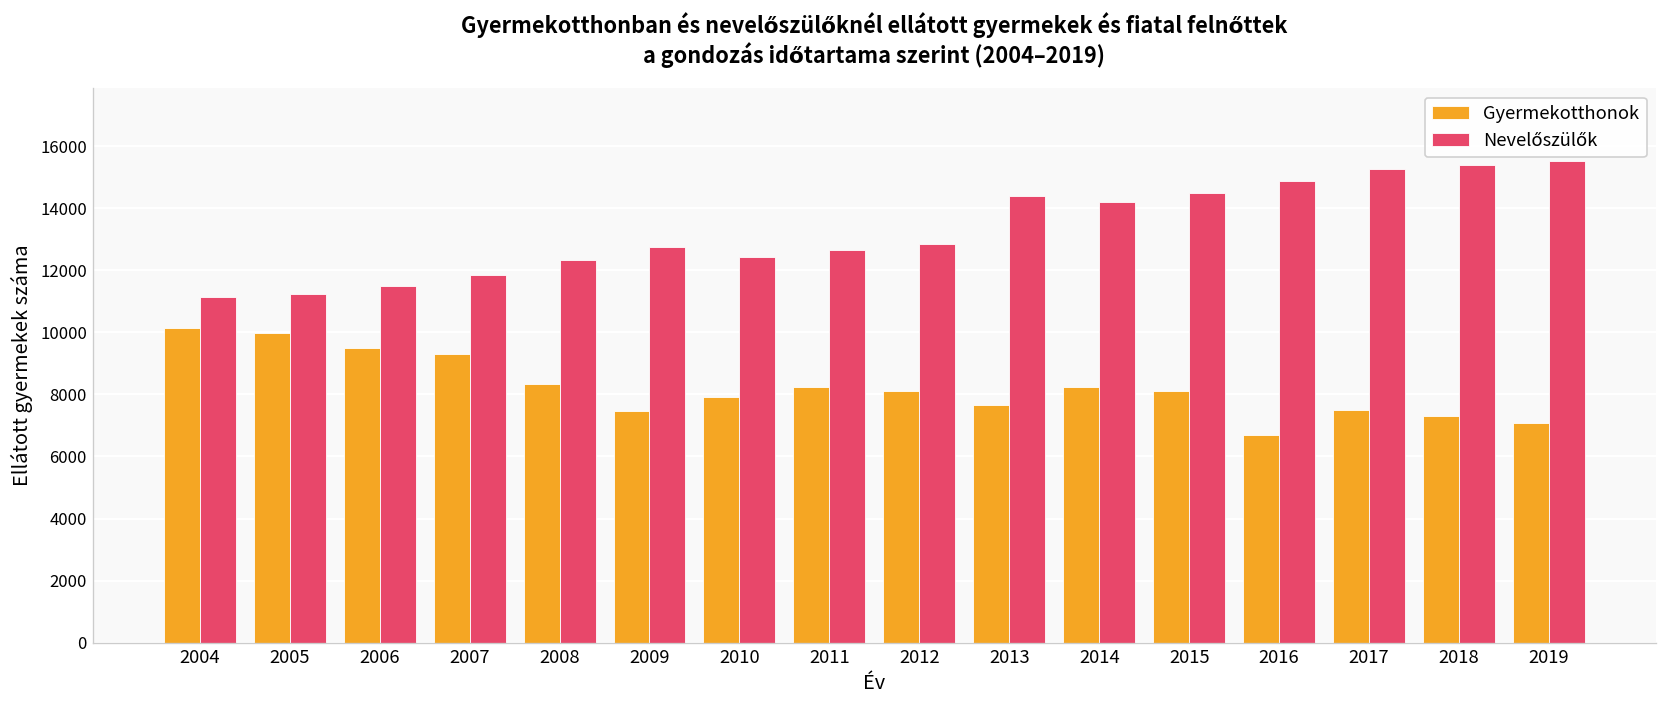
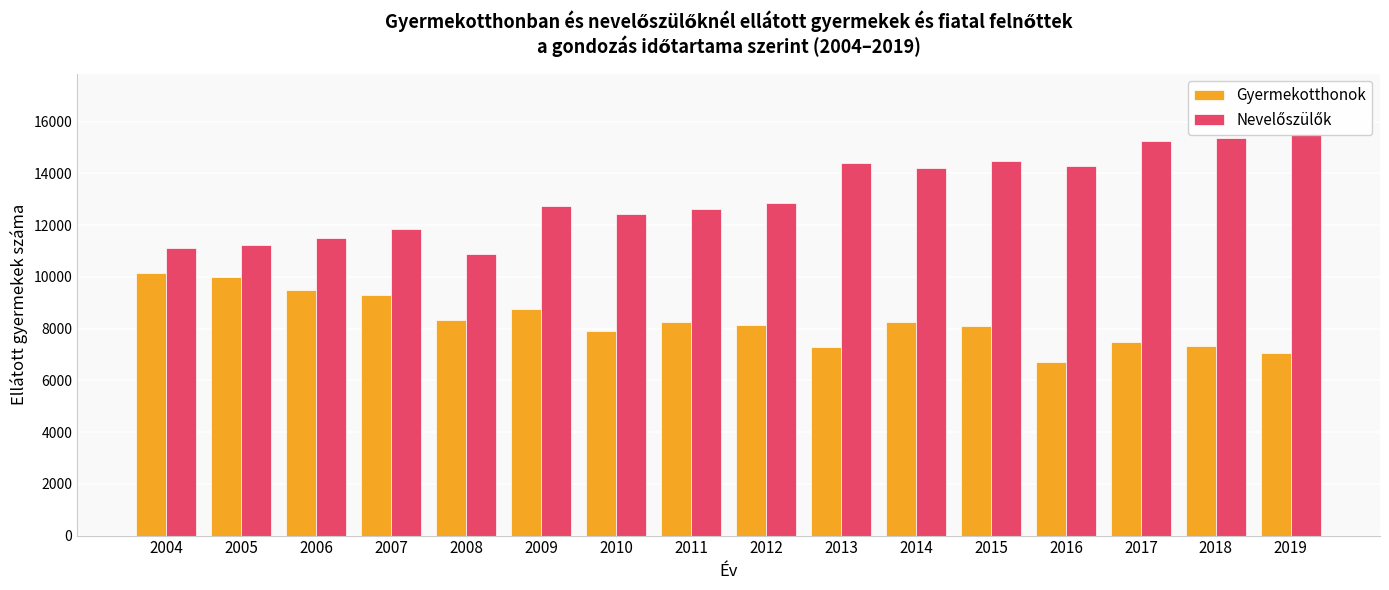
  {
    "Gyermekotthonok": {
      "2004": 10100,
      "2005": 10000,
      "2006": 9500,
      "2007": 9300,
      "2008": 8300,
-     "2009": 7500,
+     "2009": 8800,
      "2010": 7900,
      "2011": 8300,
      "2012": 8100,
-     "2013": 7700,
+     "2013": 7300,
      "2014": 8200,
      "2015": 8100,
      "2016": 6700,
      "2017": 7500,
      "2018": 7300,
      "2019": 7100
    },
    "Nevelőszülők": {
      "2004": 11100,
      "2005": 11200,
      "2006": 11500,
      "2007": 11900,
-     "2008": 12300,
+     "2008": 10900,
      "2009": 12800,
      "2010": 12400,
      "2011": 12600,
      "2012": 12800,
      "2013": 14400,
      "2014": 14200,
      "2015": 14500,
-     "2016": 14900,
+     "2016": 14300,
      "2017": 15300,
      "2018": 15400
    }
  }
